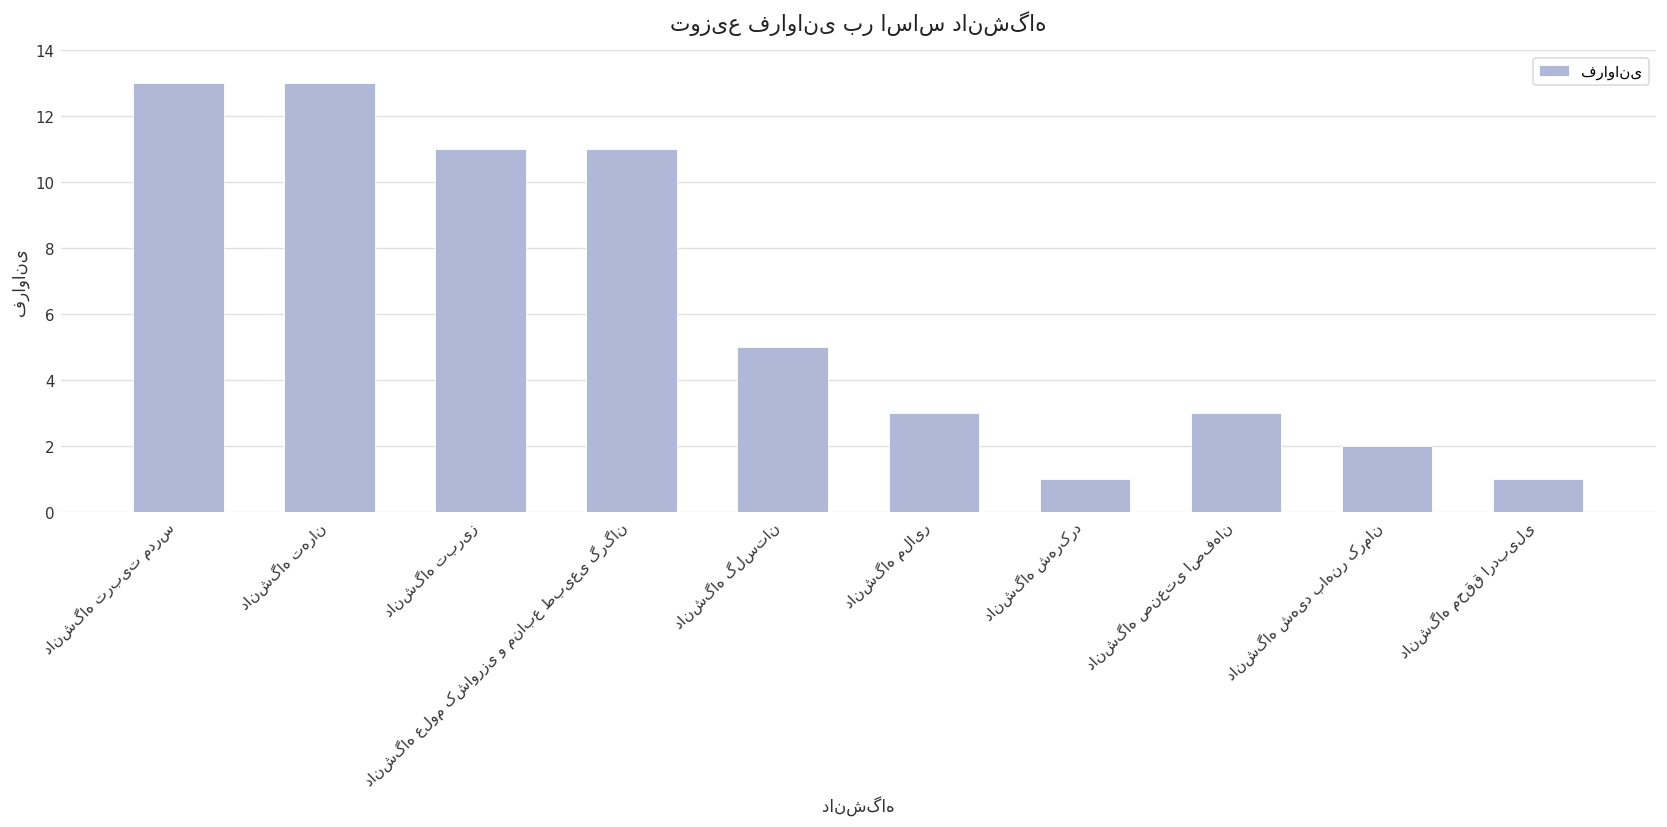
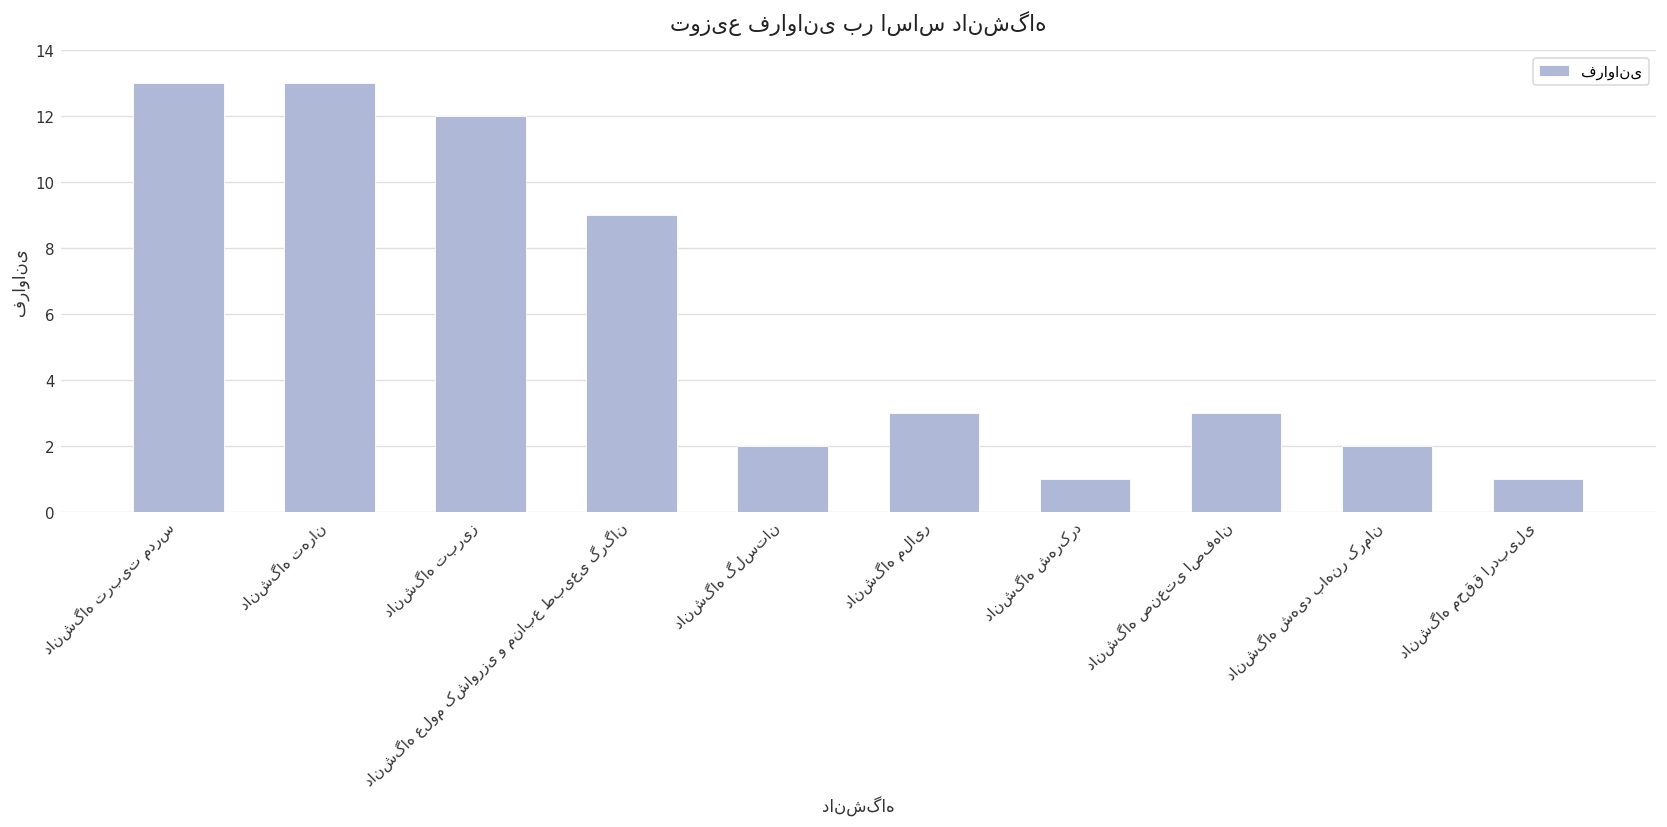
  {
    "دانشگاه تربیت مدرس": 13,
    "دانشگاه تهران": 13,
-   "دانشگاه تبریز": 11,
-   "دانشگاه علوم کشاورزی و منابع طبیعی گرگان": 11,
-   "دانشگاه گلستان": 5,
+   "دانشگاه تبریز": 12,
+   "دانشگاه علوم کشاورزی و منابع طبیعی گرگان": 9,
+   "دانشگاه گلستان": 2,
    "دانشگاه ملایر": 3,
    "دانشگاه شهرکرد": 1,
    "دانشگاه صنعتی اصفهان": 3,
    "دانشگاه شهید باهنر کرمان": 2,
    "دانشگاه محقق اردبیلی": 1
  }
